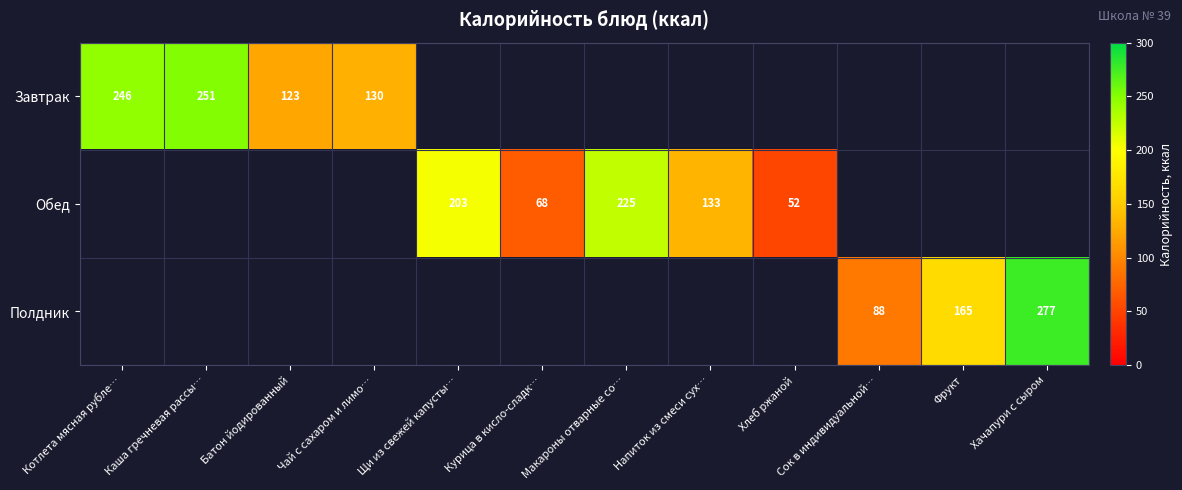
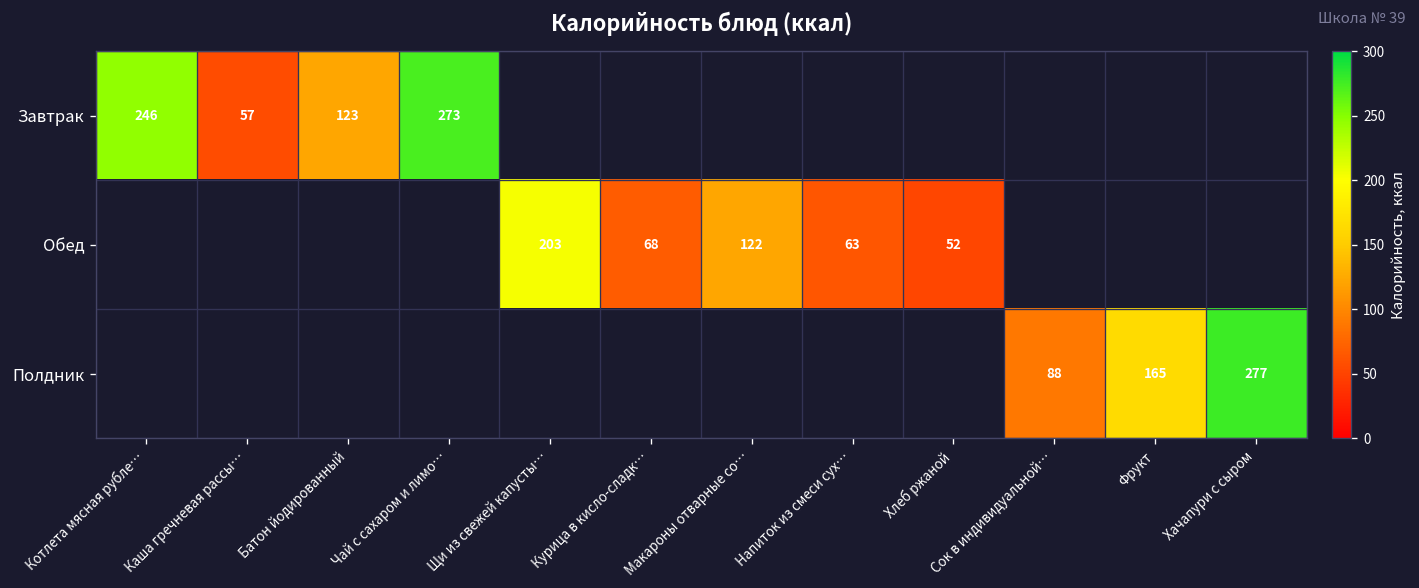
  {
    "Завтрак": {
      "Котлета мясная рубле…": 246,
-     "Каша гречневая рассы…": 251,
+     "Каша гречневая рассы…": 57,
      "Батон йодированный": 123,
-     "Чай с сахаром и лимо…": 130
+     "Чай с сахаром и лимо…": 273
    },
    "Обед": {
      "Щи из свежей капусты…": 203,
      "Курица в кисло-сладк…": 68,
-     "Макароны отварные со…": 225,
-     "Напиток из смеси сух…": 133,
+     "Макароны отварные со…": 122,
+     "Напиток из смеси сух…": 63,
      "Хлеб ржаной": 52
    },
    "Полдник": {
      "Сок в индивидуальной…": 88,
      "Фрукт": 165,
      "Хачапури с сыром": 277
    }
  }
